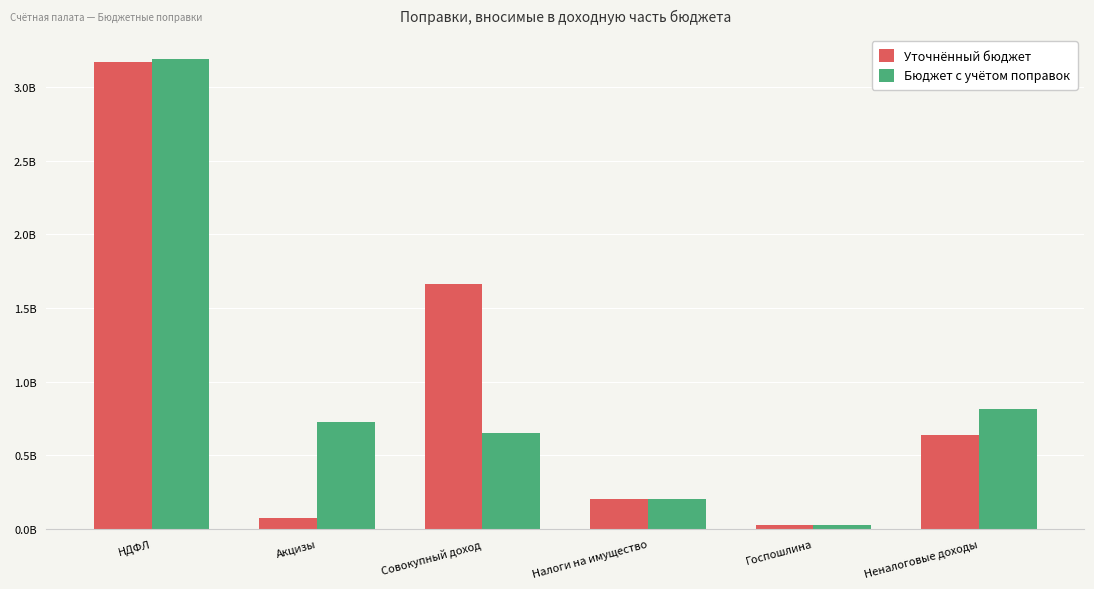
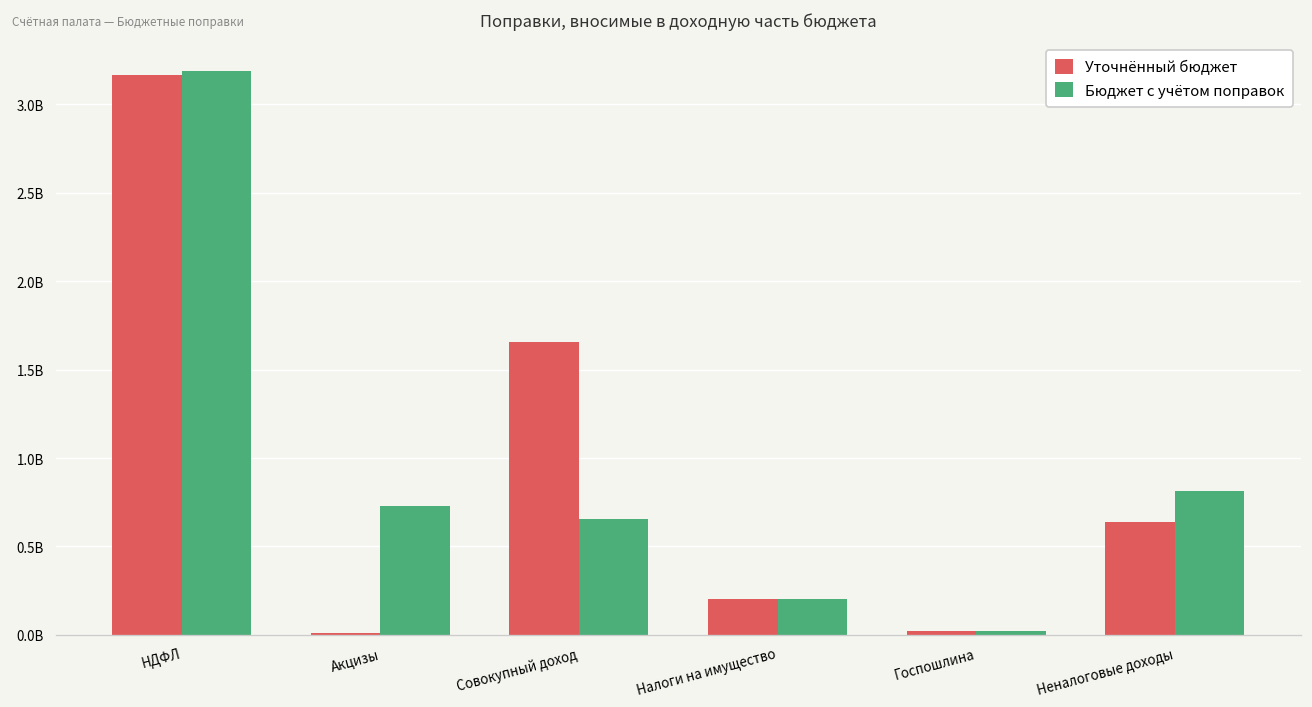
  {
    "Уточнённый бюджет": {
      "НДФЛ": 3170000000,
-     "Акцизы": 70000000,
+     "Акцизы": 10000000,
      "Совокупный доход": 1660000000,
      "Налоги на имущество": 200000000,
      "Госпошлина": 20000000,
      "Неналоговые доходы": 640000000
    },
    "Бюджет с учётом поправок": {
      "НДФЛ": 3190000000,
      "Акцизы": 730000000,
      "Совокупный доход": 650000000,
      "Налоги на имущество": 200000000,
      "Госпошлина": 20000000,
      "Неналоговые доходы": 810000000
    }
  }
